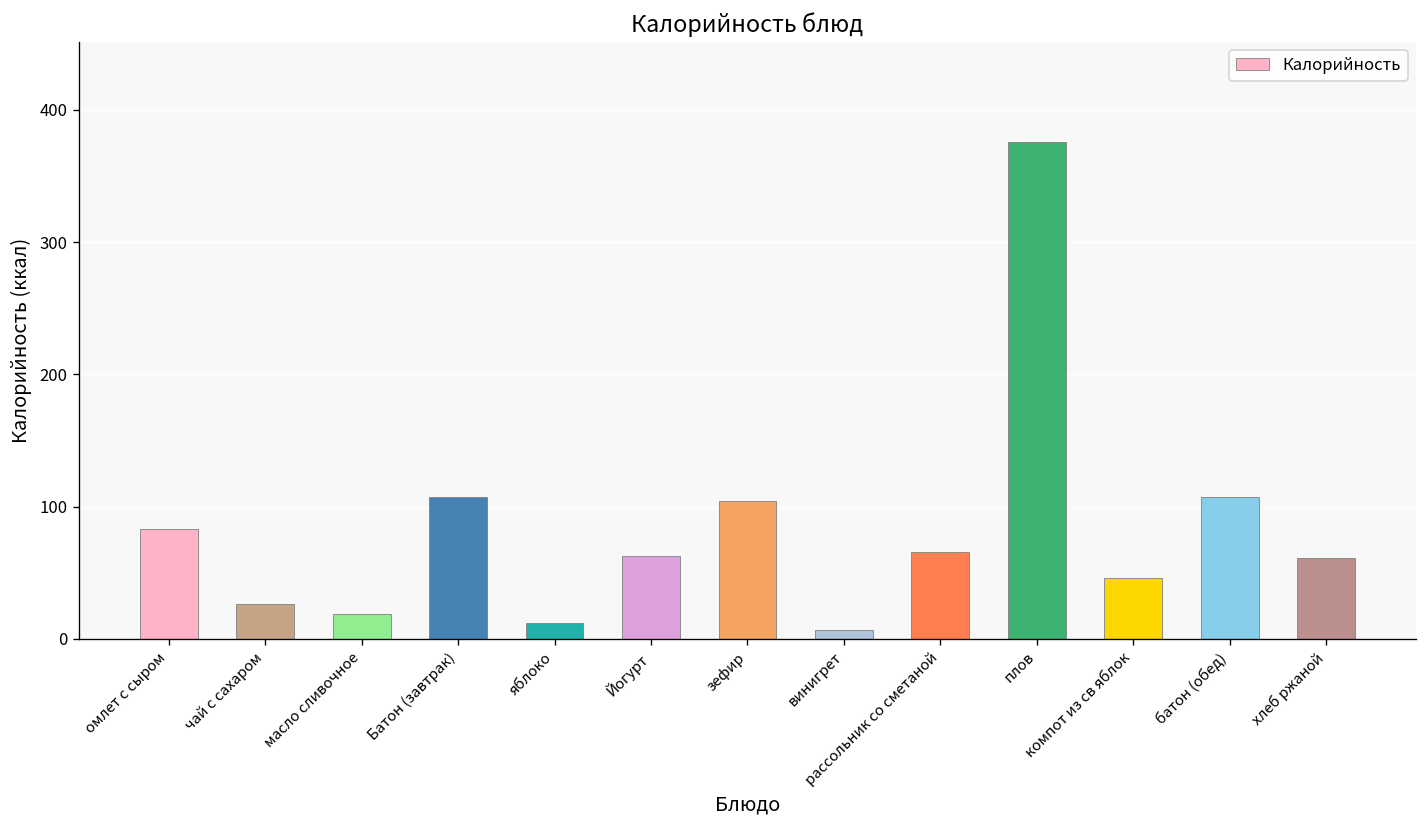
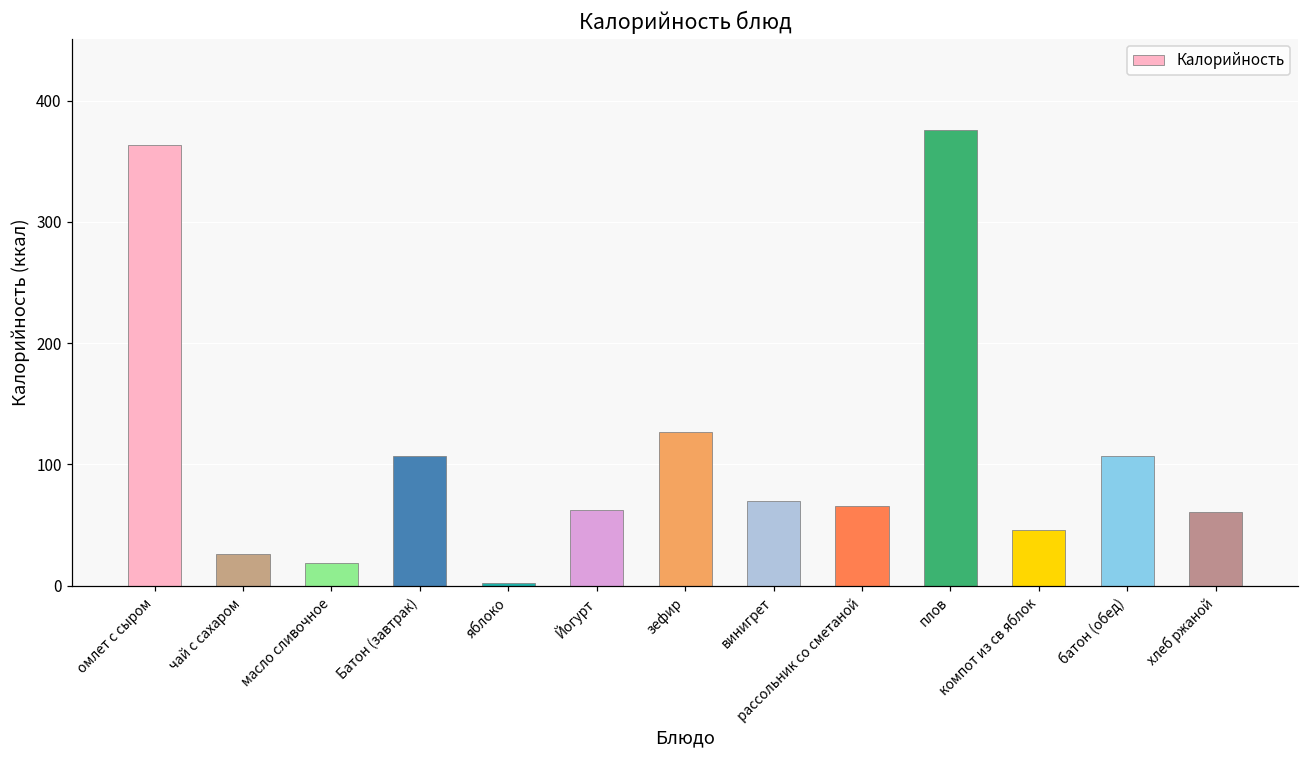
  {
-   "омлет с сыром": 83,
+   "омлет с сыром": 363,
    "чай с сахаром": 26,
    "масло сливочное": 19,
    "Батон (завтрак)": 107,
-   "яблоко": 12,
+   "яблоко": 2,
    "Йогурт": 63,
-   "зефир": 104,
-   "винигрет": 7,
+   "зефир": 127,
+   "винигрет": 70,
    "рассольник со сметаной": 66,
    "плов": 376,
    "компот из св яблок": 46,
    "батон (обед)": 107,
    "хлеб ржаной": 61
  }
